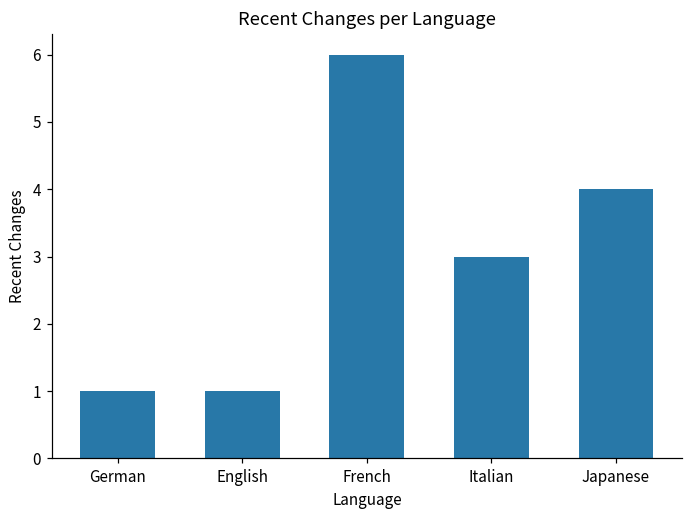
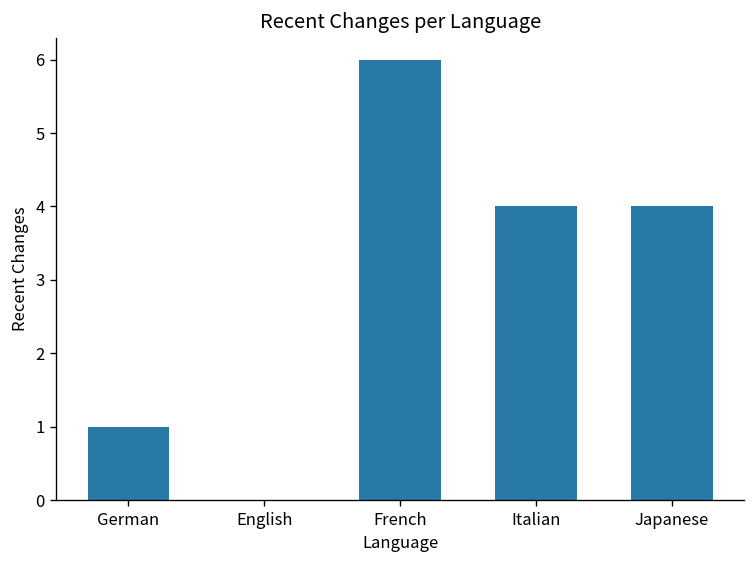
  {
    "German": 1,
-   "English": 1,
+   "English": 0,
    "French": 6,
-   "Italian": 3,
+   "Italian": 4,
    "Japanese": 4
  }
